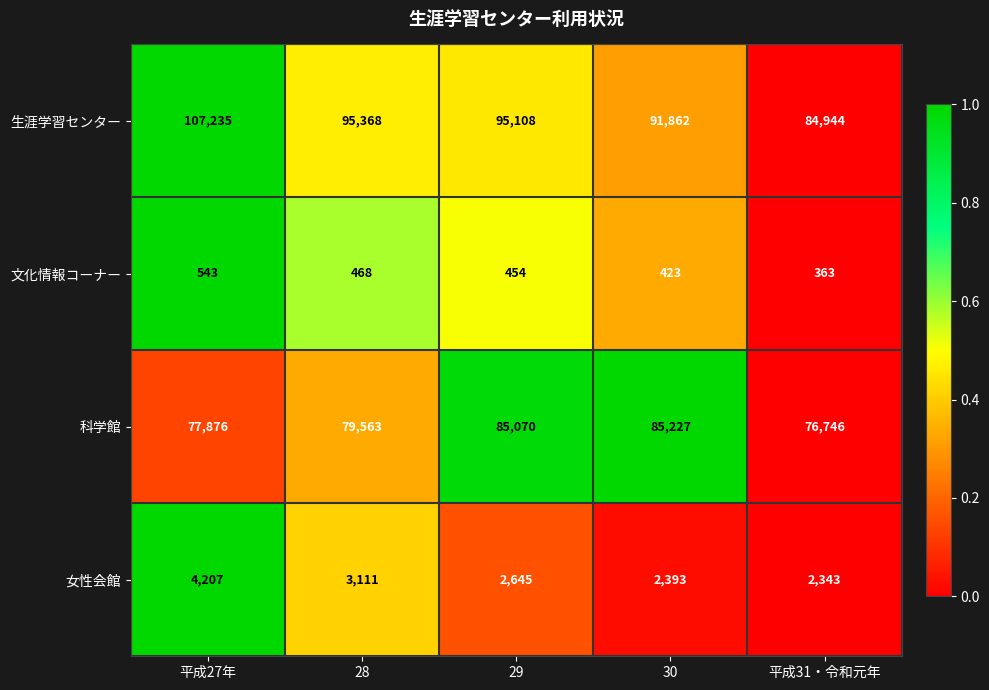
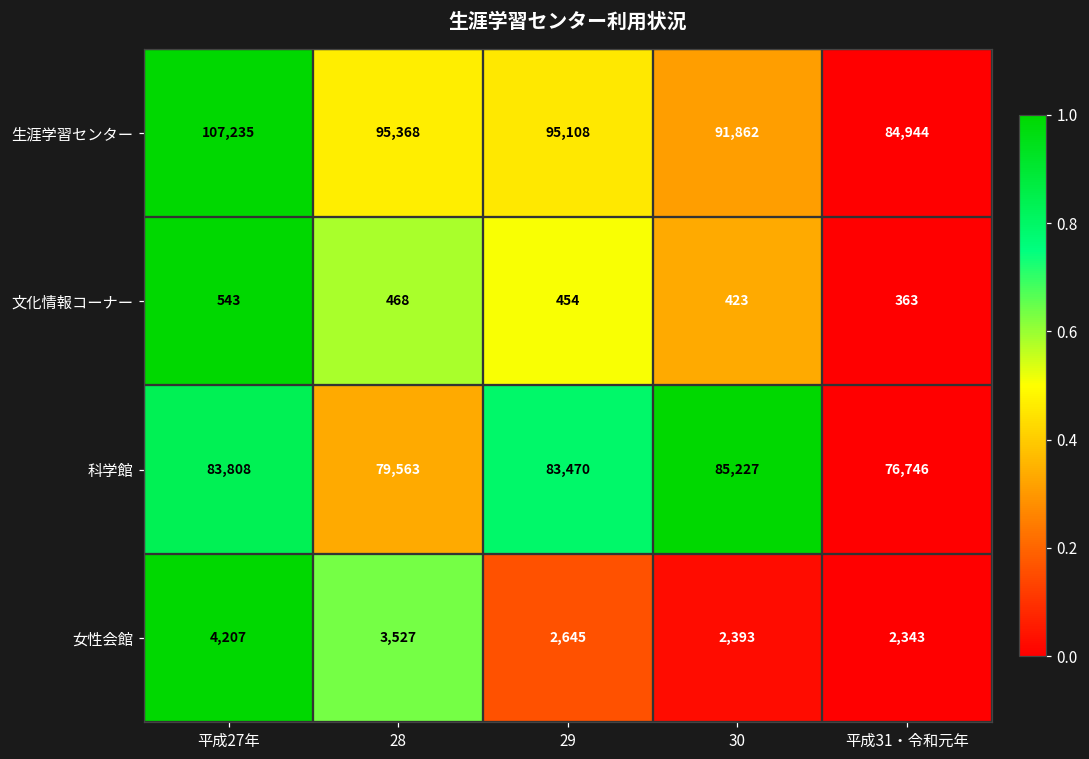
  {
    "生涯学習センター": {
      "平成27年": "107,235",
      "28": "95,368",
      "29": "95,108",
      "30": "91,862",
      "平成31・令和元年": "84,944"
    },
    "文化情報コーナー": {
      "平成27年": "543",
      "28": "468",
      "29": "454",
      "30": "423",
      "平成31・令和元年": "363"
    },
    "科学館": {
-     "平成27年": "77,876",
+     "平成27年": "83,808",
      "28": "79,563",
-     "29": "85,070",
+     "29": "83,470",
      "30": "85,227",
      "平成31・令和元年": "76,746"
    },
    "女性会館": {
      "平成27年": "4,207",
-     "28": "3,111",
+     "28": "3,527",
      "29": "2,645",
      "30": "2,393",
      "平成31・令和元年": "2,343"
    }
  }
